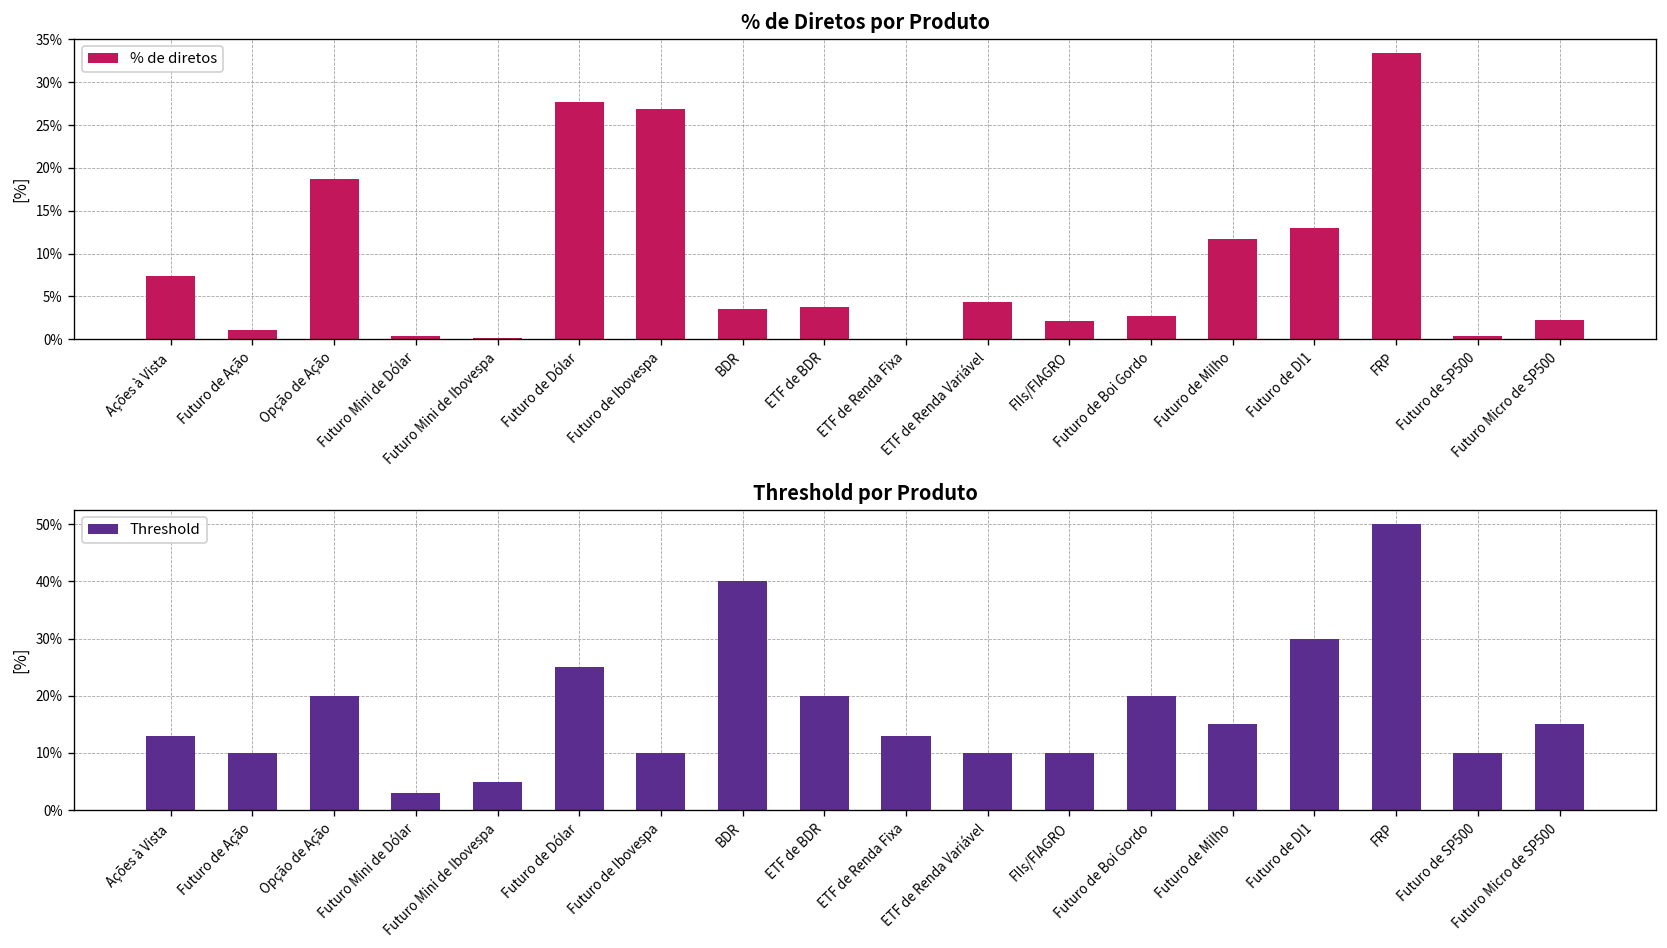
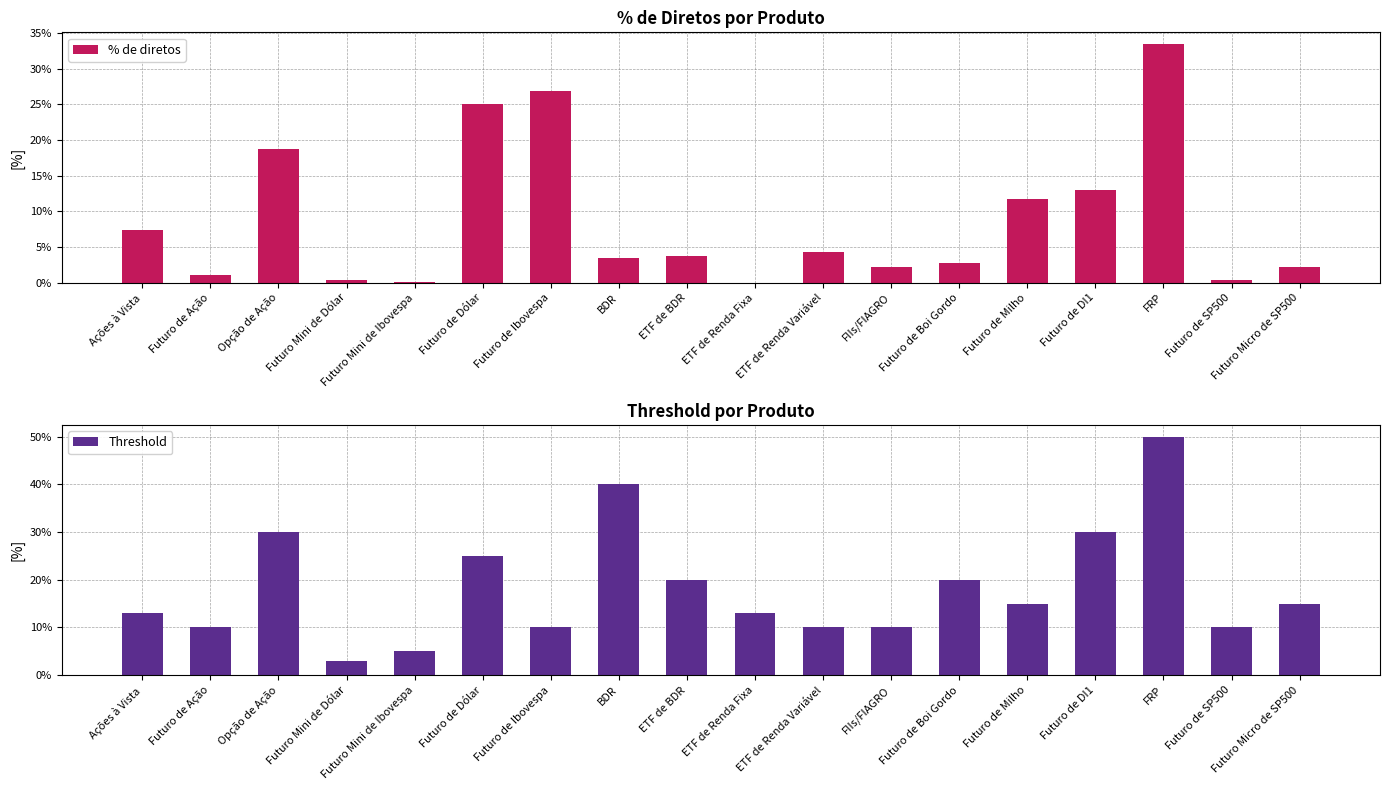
  {
    "% de Diretos por Produto": {
      "Ações à Vista": "7%",
      "Futuro de Ação": "1%",
      "Opção de Ação": "19%",
      "Futuro Mini de Dólar": "0%",
-     "Futuro de Dólar": "28%",
+     "Futuro de Dólar": "25%",
      "Futuro de Ibovespa": "27%",
      "BDR": "4%",
      "ETF de BDR": "4%",
      "ETF de Renda Fixa": "0%",
      "ETF de Renda Variável": "4%",
      "FIIs/FIAGRO": "2%",
      "Futuro de Boi Gordo": "3%",
      "Futuro de Milho": "12%",
      "Futuro de DI1": "13%",
      "FRP": "33%",
      "Futuro de SP500": "0%",
      "Futuro Micro de SP500": "2%"
    },
    "Threshold por Produto": {
      "Ações à Vista": "13%",
      "Futuro de Ação": "10%",
-     "Opção de Ação": "20%",
+     "Opção de Ação": "30%",
      "Futuro Mini de Dólar": "3%",
      "Futuro Mini de Ibovespa": "5%",
      "Futuro de Dólar": "25%",
      "Futuro de Ibovespa": "10%",
      "BDR": "40%",
      "ETF de BDR": "20%",
      "ETF de Renda Fixa": "13%",
      "ETF de Renda Variável": "10%",
      "FIIs/FIAGRO": "10%",
      "Futuro de Boi Gordo": "20%",
      "Futuro de Milho": "15%",
      "Futuro de DI1": "30%",
      "FRP": "50%",
      "Futuro de SP500": "10%",
      "Futuro Micro de SP500": "15%"
    }
  }
